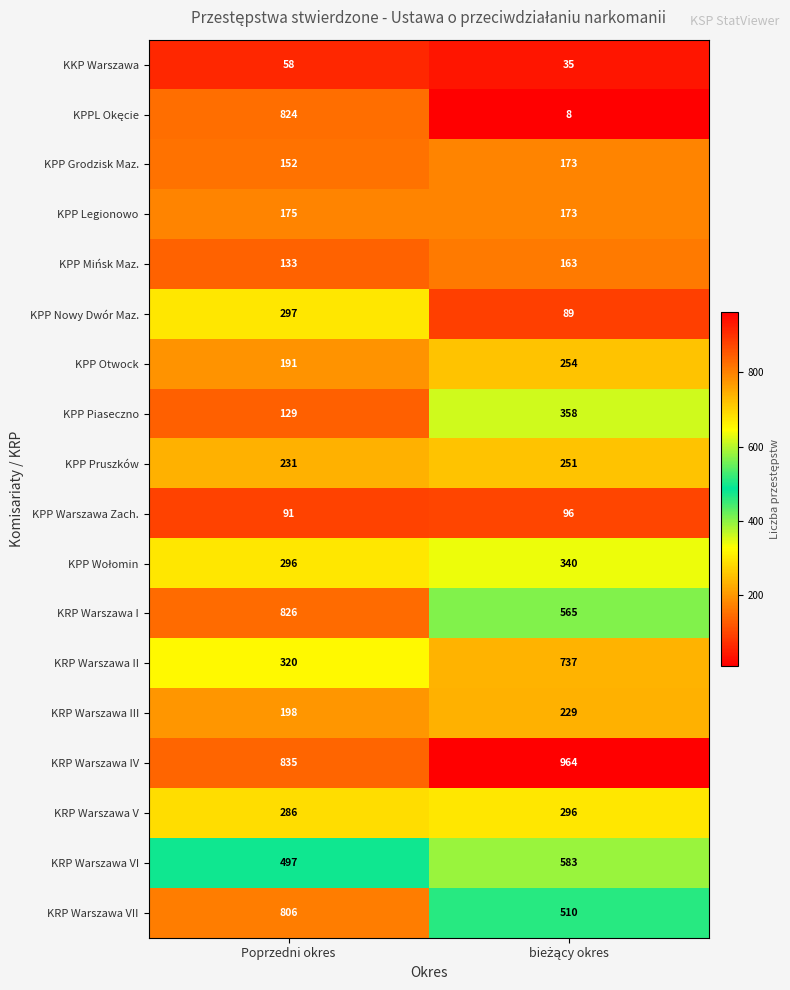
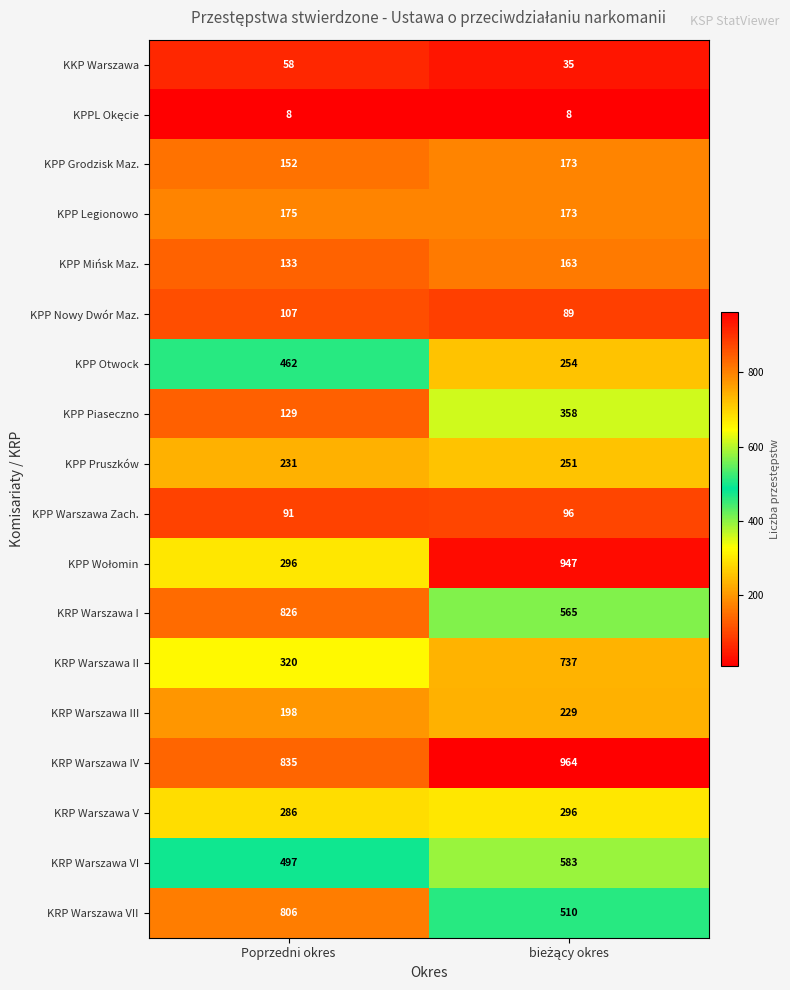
  {
    "KKP Warszawa": {
      "Poprzedni okres": 58,
      "bieżący okres": 35
    },
    "KPPL Okęcie": {
-     "Poprzedni okres": 824,
+     "Poprzedni okres": 8,
      "bieżący okres": 8
    },
    "KPP Grodzisk Maz.": {
      "Poprzedni okres": 152,
      "bieżący okres": 173
    },
    "KPP Legionowo": {
      "Poprzedni okres": 175,
      "bieżący okres": 173
    },
    "KPP Mińsk Maz.": {
      "Poprzedni okres": 133,
      "bieżący okres": 163
    },
    "KPP Nowy Dwór Maz.": {
-     "Poprzedni okres": 297,
+     "Poprzedni okres": 107,
      "bieżący okres": 89
    },
    "KPP Otwock": {
-     "Poprzedni okres": 191,
+     "Poprzedni okres": 462,
      "bieżący okres": 254
    },
    "KPP Piaseczno": {
      "Poprzedni okres": 129,
      "bieżący okres": 358
    },
    "KPP Pruszków": {
      "Poprzedni okres": 231,
      "bieżący okres": 251
    },
    "KPP Warszawa Zach.": {
      "Poprzedni okres": 91,
      "bieżący okres": 96
    },
    "KPP Wołomin": {
      "Poprzedni okres": 296,
-     "bieżący okres": 340
+     "bieżący okres": 947
    },
    "KRP Warszawa I": {
      "Poprzedni okres": 826,
      "bieżący okres": 565
    },
    "KRP Warszawa II": {
      "Poprzedni okres": 320,
      "bieżący okres": 737
    },
    "KRP Warszawa III": {
      "Poprzedni okres": 198,
      "bieżący okres": 229
    },
    "KRP Warszawa IV": {
      "Poprzedni okres": 835,
      "bieżący okres": 964
    },
    "KRP Warszawa V": {
      "Poprzedni okres": 286,
      "bieżący okres": 296
    },
    "KRP Warszawa VI": {
      "Poprzedni okres": 497,
      "bieżący okres": 583
    },
    "KRP Warszawa VII": {
      "Poprzedni okres": 806,
      "bieżący okres": 510
    }
  }
